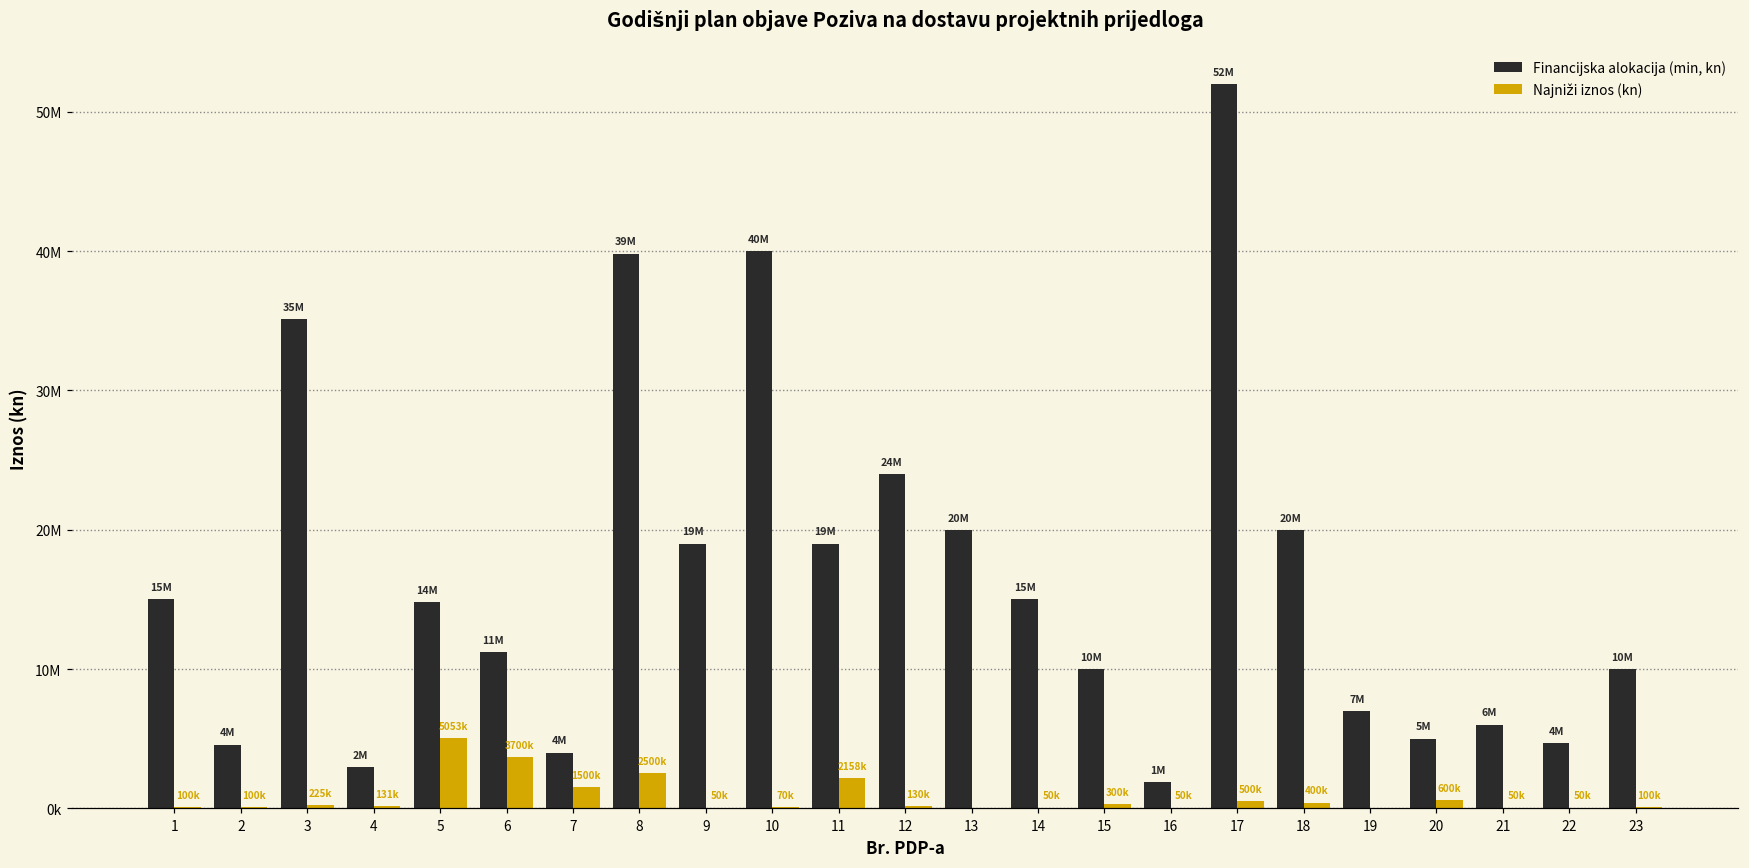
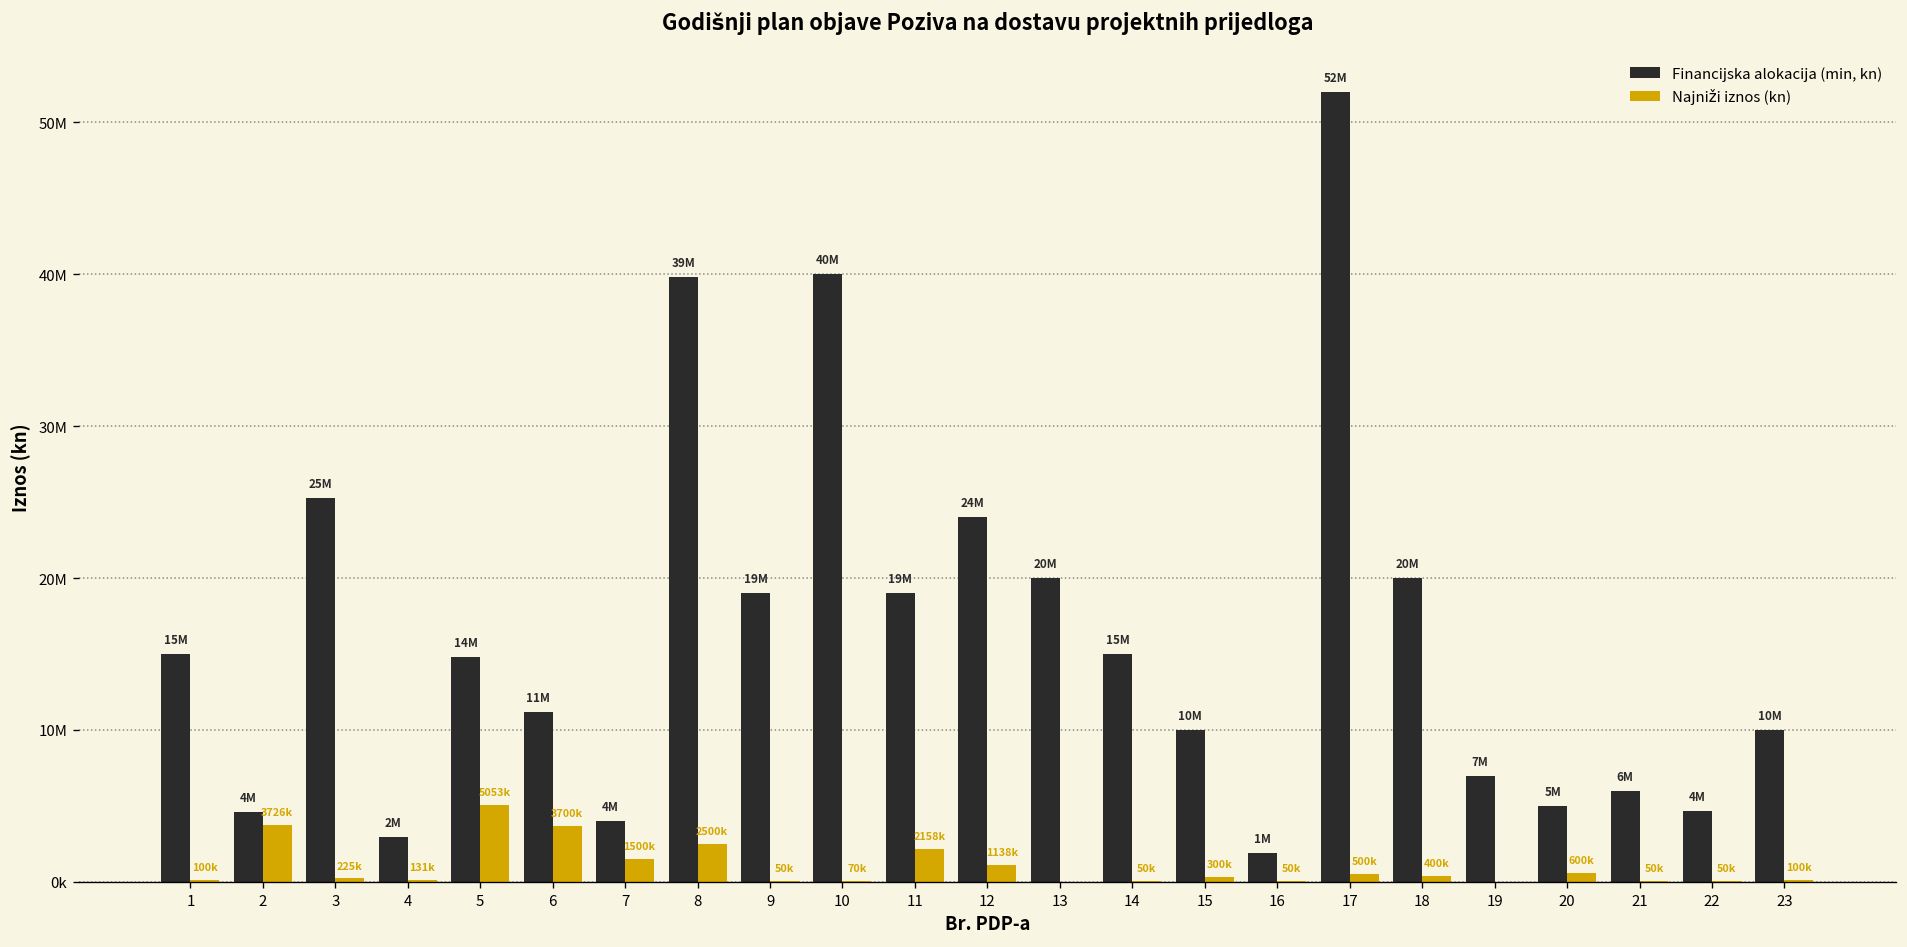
  {
    "Financijska alokacija (min, kn)": {
      "1": "15M",
-     "3": "35M",
+     "3": "25M",
      "6": "11M",
      "7": "4M",
      "9": "19M",
      "10": "40M",
      "11": "19M",
      "12": "24M",
      "13": "20M",
      "14": "15M",
      "15": "10M",
      "17": "52M",
      "18": "20M",
      "19": "7M",
      "20": "5M",
      "21": "6M",
      "23": "10M"
    },
    "Najniži iznos (kn)": {
      "1": "100k",
-     "2": "100k",
+     "2": "3726k",
      "3": "225k",
      "4": "131k",
      "6": "3700k",
      "7": "1500k",
      "8": "2500k",
      "9": "50k",
      "10": "70k",
      "11": "2158k",
-     "12": "130k",
+     "12": "1138k",
      "14": "50k",
      "15": "300k",
      "16": "50k",
      "17": "500k",
      "18": "400k",
      "20": "600k",
      "21": "50k",
      "22": "50k",
      "23": "100k"
    }
  }
